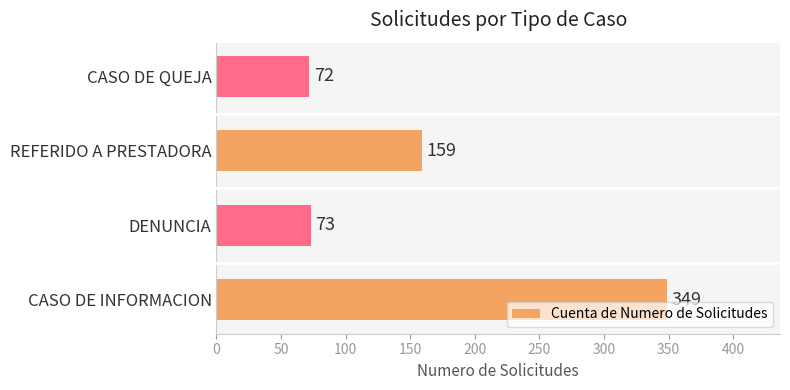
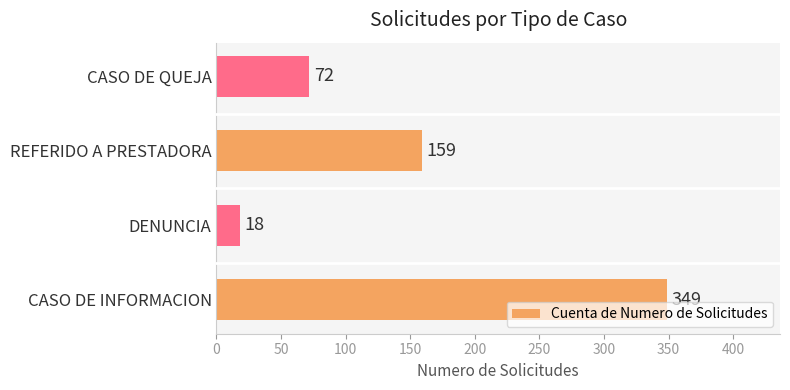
  {
    "CASO DE QUEJA": 72,
    "REFERIDO A PRESTADORA": 159,
-   "DENUNCIA": 73
+   "DENUNCIA": 18
  }
